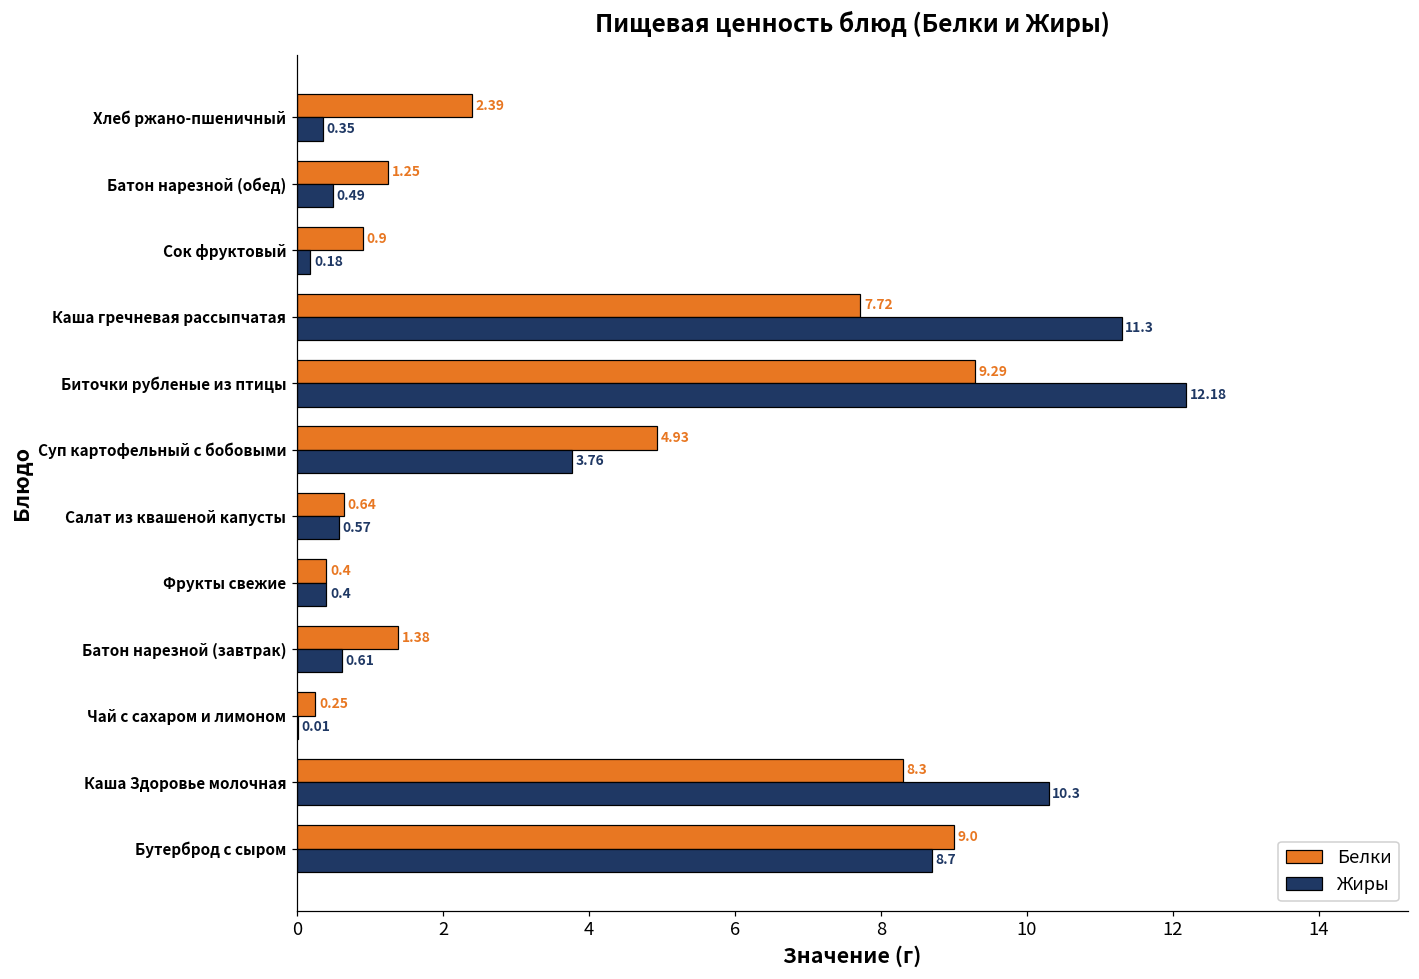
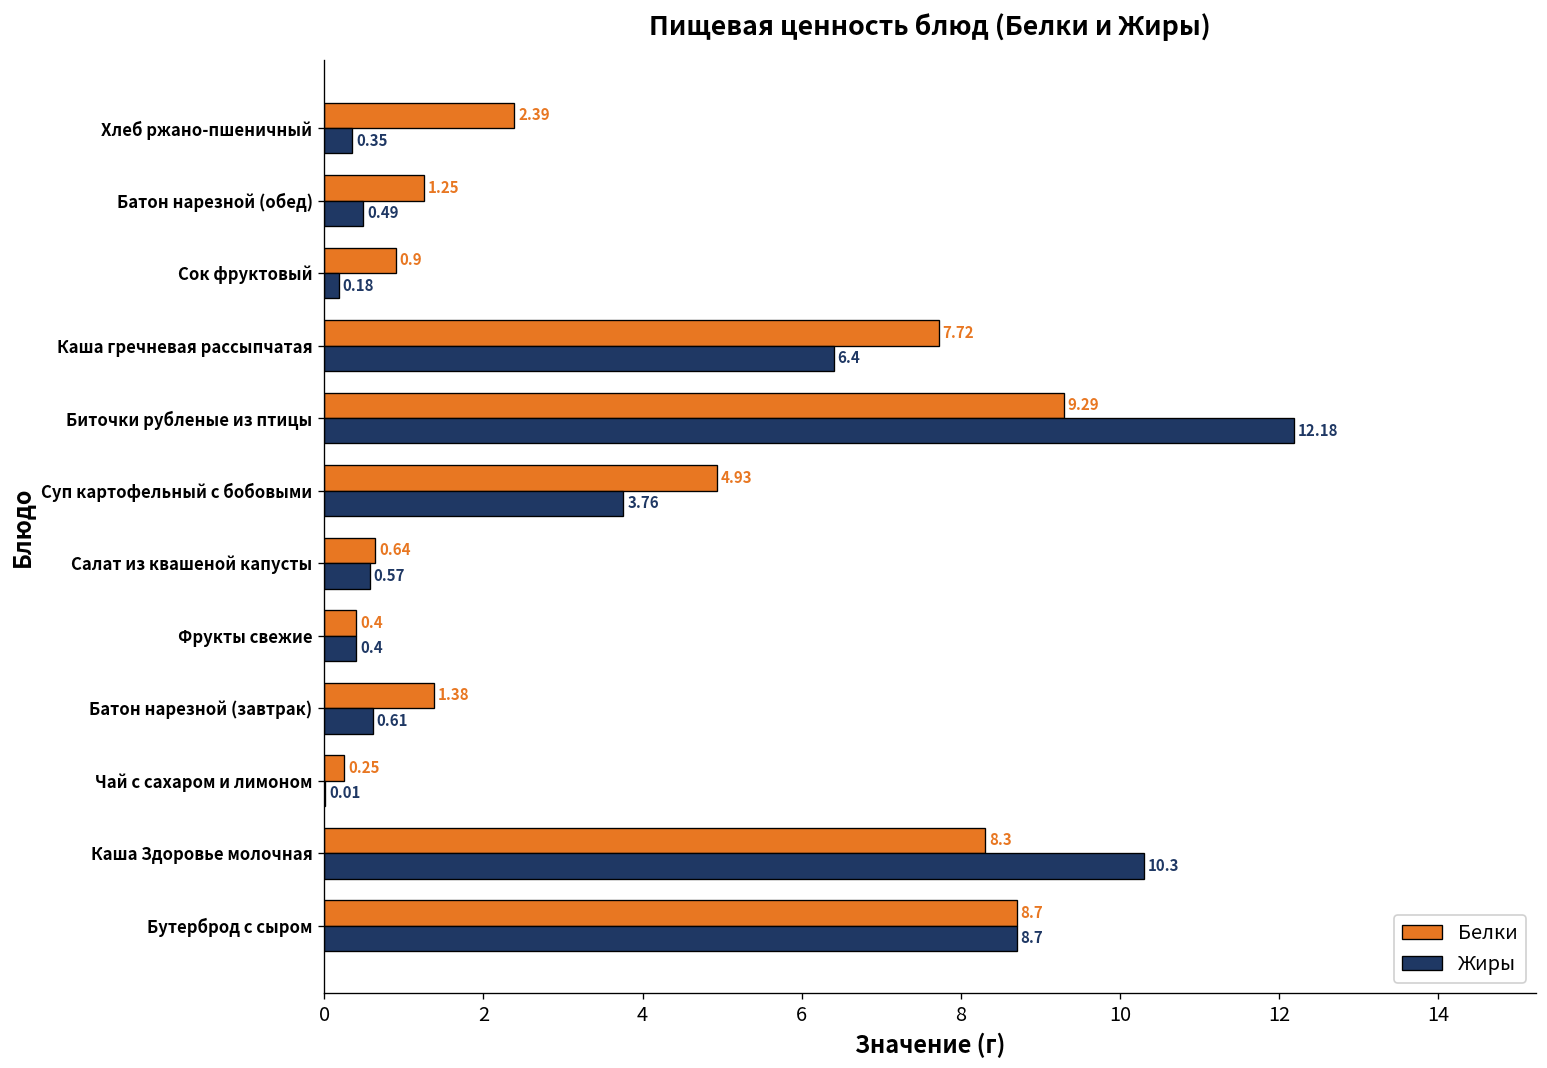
  {
    "Белки": {
      "Хлеб ржано-пшеничный": 2.39,
      "Батон нарезной (обед)": 1.25,
      "Сок фруктовый": 0.9,
      "Каша гречневая рассыпчатая": 7.72,
      "Биточки рубленые из птицы": 9.29,
      "Суп картофельный с бобовыми": 4.93,
      "Салат из квашеной капусты": 0.64,
      "Фрукты свежие": 0.4,
      "Батон нарезной (завтрак)": 1.38,
      "Чай с сахаром и лимоном": 0.25,
      "Каша Здоровье молочная": 8.3,
-     "Бутерброд с сыром": 9.0
+     "Бутерброд с сыром": 8.7
    },
    "Жиры": {
      "Хлеб ржано-пшеничный": 0.35,
      "Батон нарезной (обед)": 0.49,
      "Сок фруктовый": 0.18,
-     "Каша гречневая рассыпчатая": 11.3,
+     "Каша гречневая рассыпчатая": 6.4,
      "Биточки рубленые из птицы": 12.18,
      "Суп картофельный с бобовыми": 3.76,
      "Салат из квашеной капусты": 0.57,
      "Фрукты свежие": 0.4,
      "Батон нарезной (завтрак)": 0.61,
      "Чай с сахаром и лимоном": 0.01,
      "Каша Здоровье молочная": 10.3,
      "Бутерброд с сыром": 8.7
    }
  }
